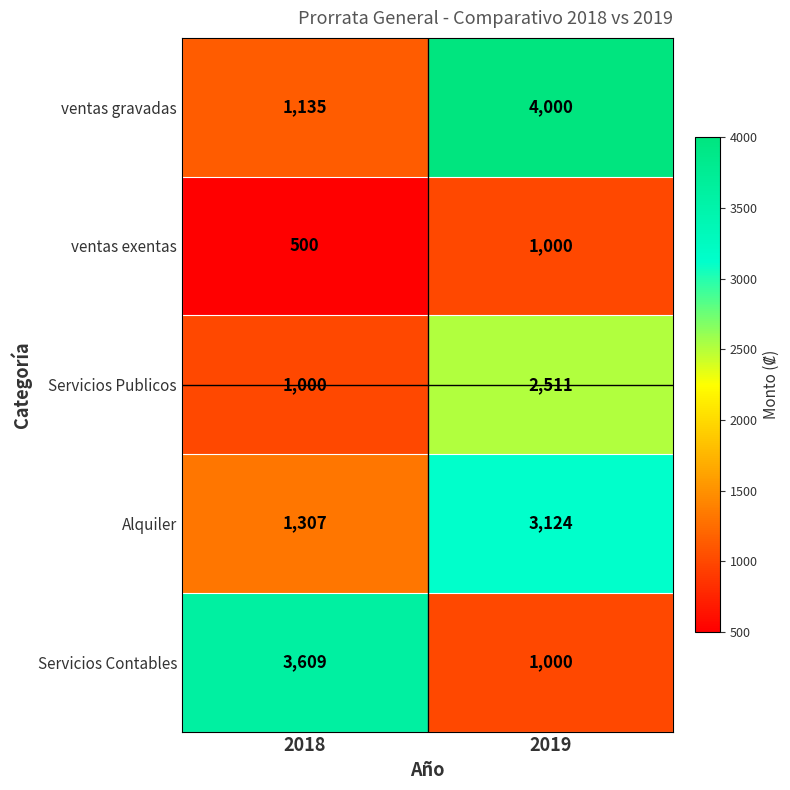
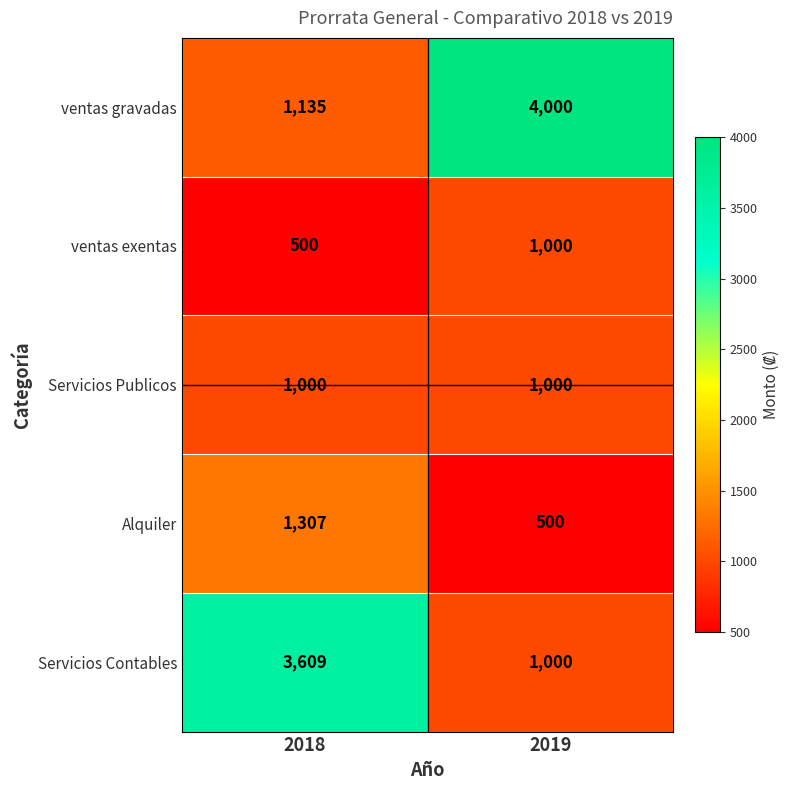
  {
    "ventas gravadas": {
      "2018": "1,135",
      "2019": "4,000"
    },
    "ventas exentas": {
      "2018": "500",
      "2019": "1,000"
    },
    "Servicios Publicos": {
      "2018": "1,000",
-     "2019": "2,511"
+     "2019": "1,000"
    },
    "Alquiler": {
      "2018": "1,307",
-     "2019": "3,124"
+     "2019": "500"
    },
    "Servicios Contables": {
      "2018": "3,609",
      "2019": "1,000"
    }
  }
